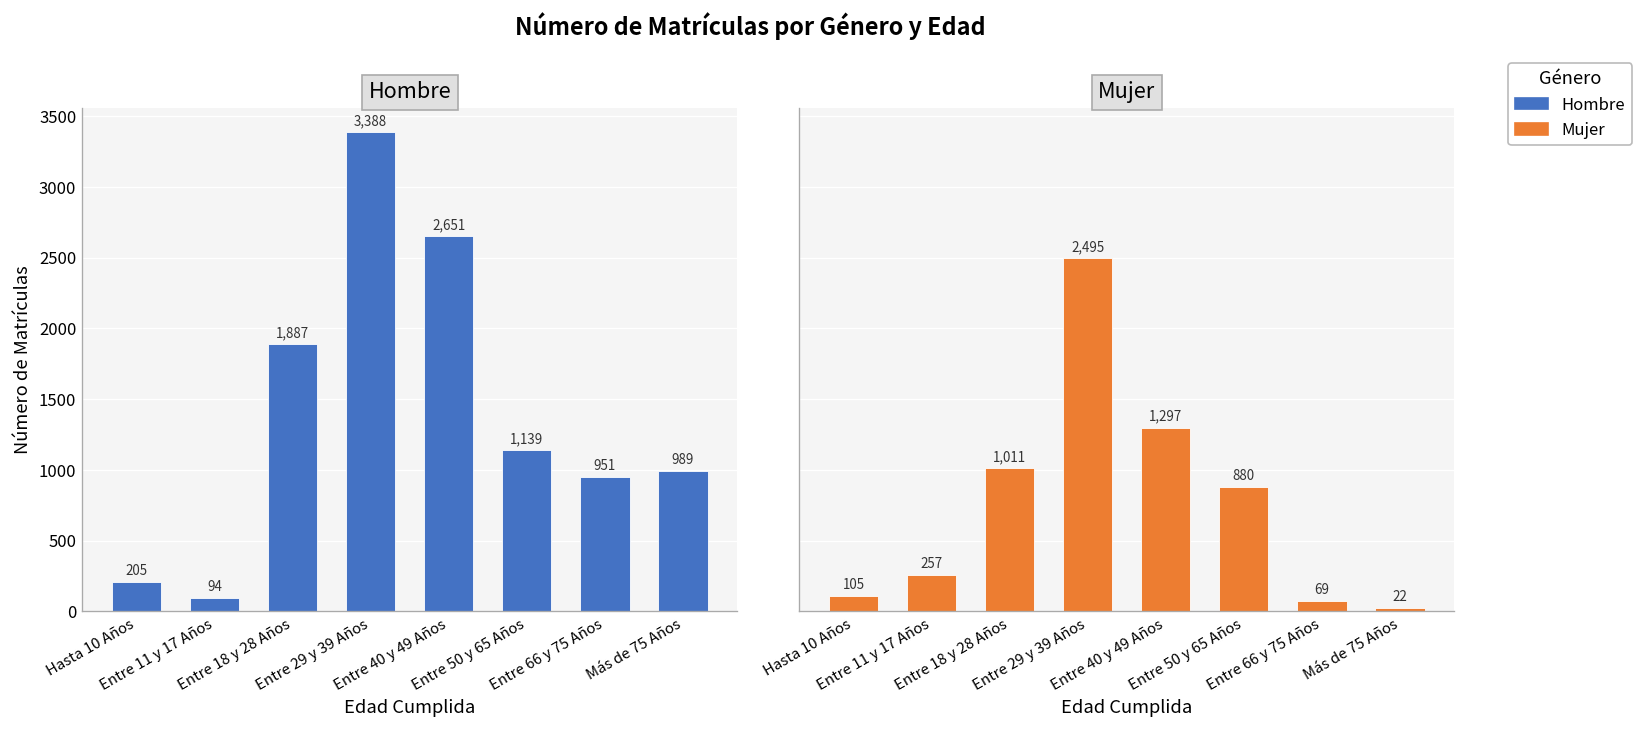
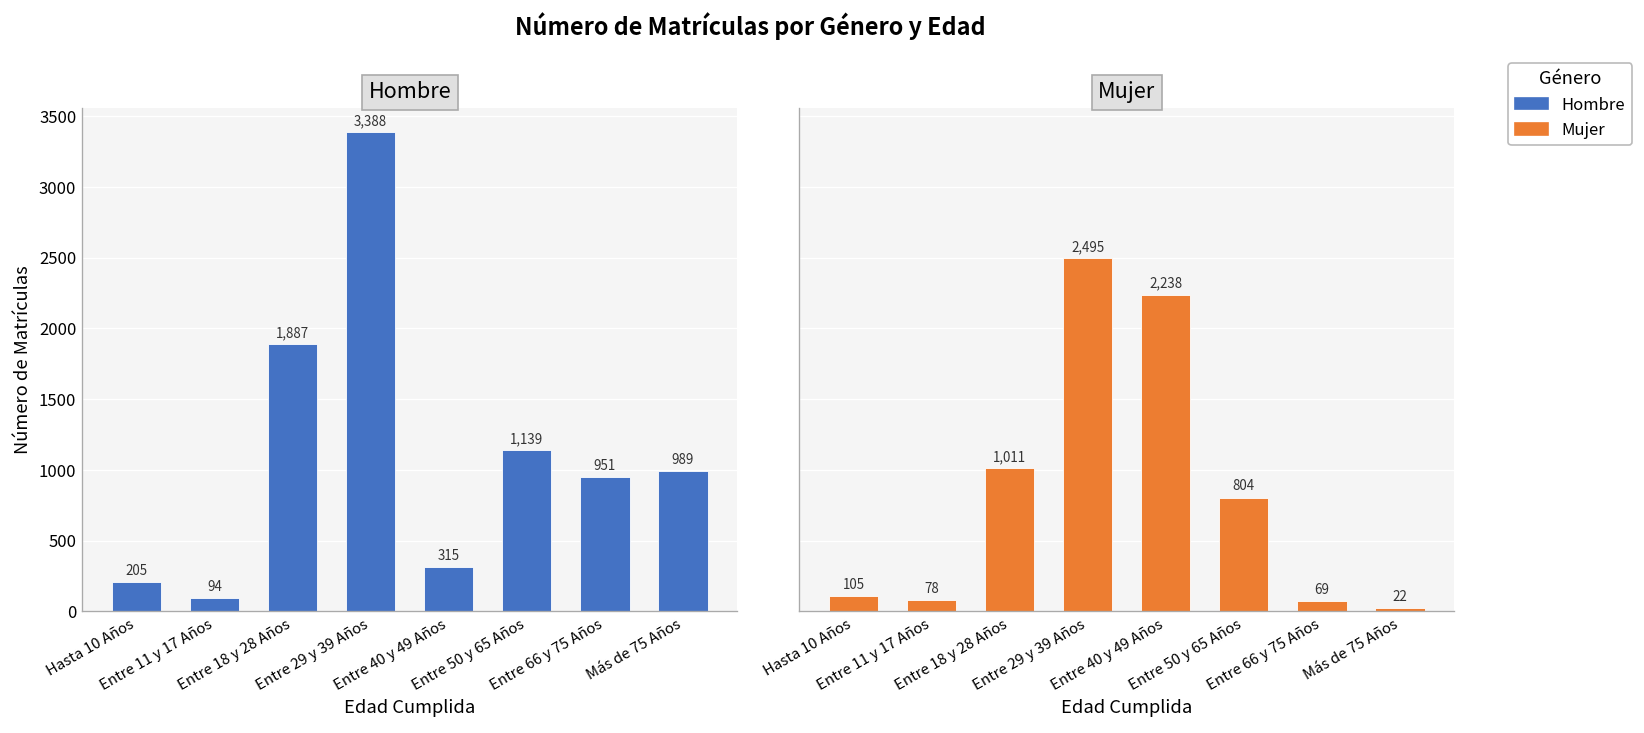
  {
    "Hombre": {
      "Hasta 10 Años": "205",
      "Entre 11 y 17 Años": "94",
      "Entre 18 y 28 Años": "1,887",
      "Entre 29 y 39 Años": "3,388",
-     "Entre 40 y 49 Años": "2,651",
+     "Entre 40 y 49 Años": "315",
      "Entre 50 y 65 Años": "1,139",
      "Entre 66 y 75 Años": "951",
      "Más de 75 Años": "989"
    },
    "Mujer": {
      "Hasta 10 Años": "105",
-     "Entre 11 y 17 Años": "257",
+     "Entre 11 y 17 Años": "78",
      "Entre 18 y 28 Años": "1,011",
      "Entre 29 y 39 Años": "2,495",
-     "Entre 40 y 49 Años": "1,297",
-     "Entre 50 y 65 Años": "880",
+     "Entre 40 y 49 Años": "2,238",
+     "Entre 50 y 65 Años": "804",
      "Entre 66 y 75 Años": "69",
      "Más de 75 Años": "22"
    }
  }
